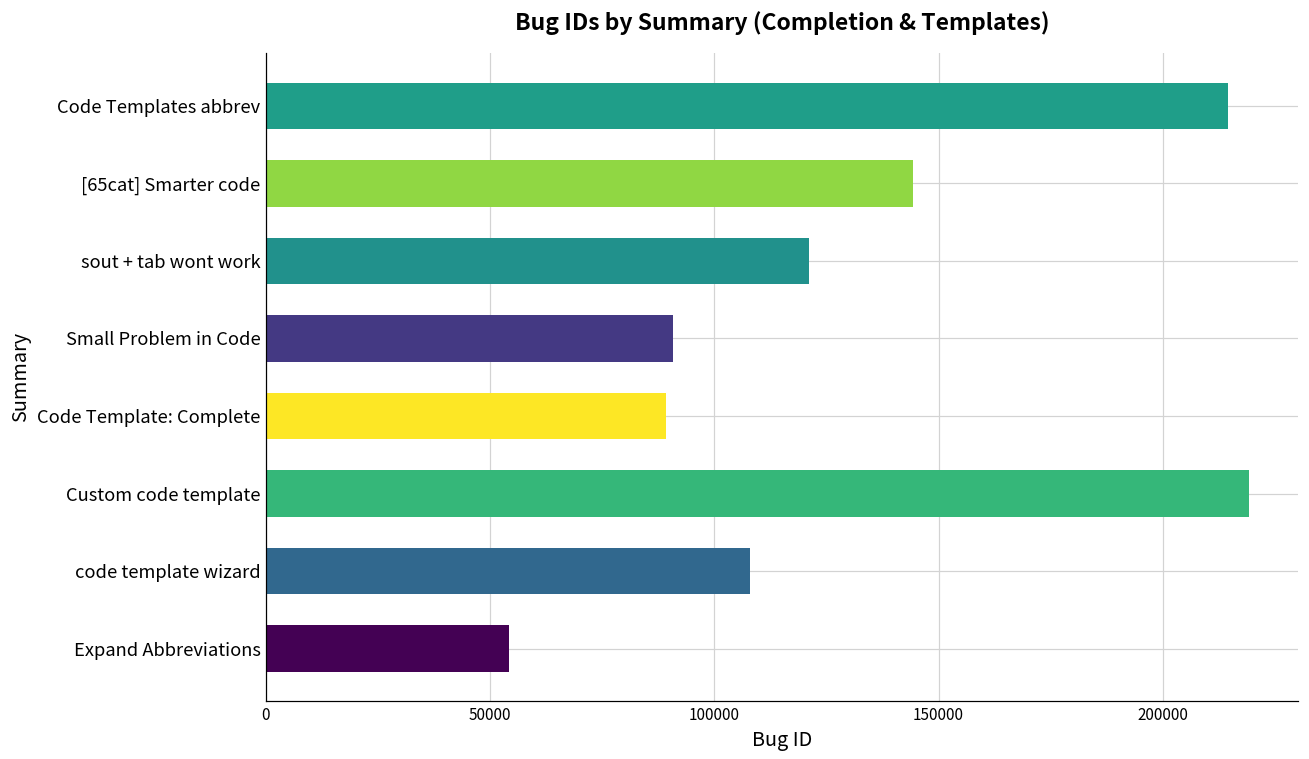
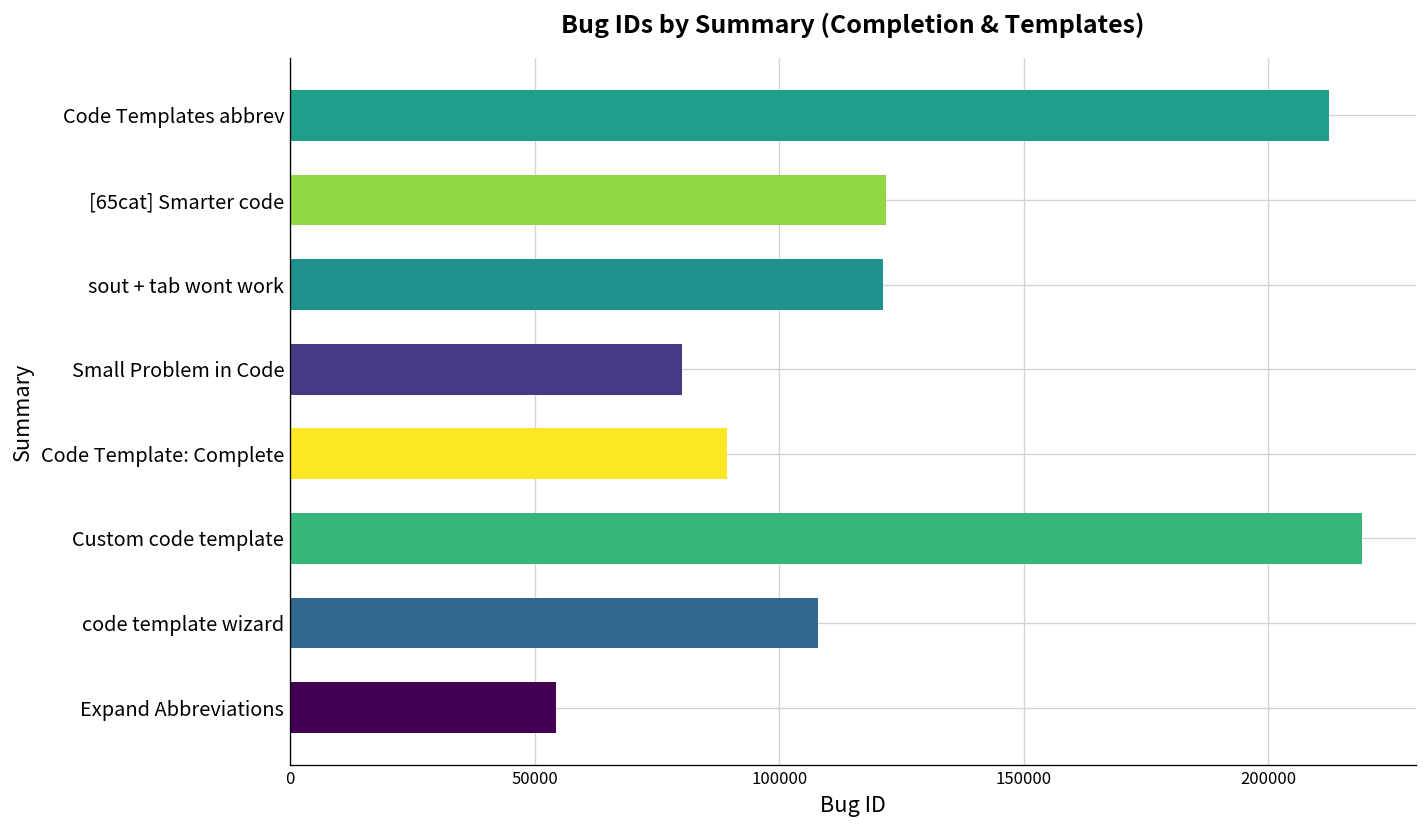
  {
-   "Code Templates abbrev": 215000,
-   "[65cat] Smarter code": 144000,
+   "Code Templates abbrev": 212000,
+   "[65cat] Smarter code": 122000,
    "sout + tab wont work": 121000,
-   "Small Problem in Code": 91000,
+   "Small Problem in Code": 80000,
    "Code Template: Complete": 89000,
    "Custom code template": 219000,
    "code template wizard": 108000,
    "Expand Abbreviations": 54000
  }
